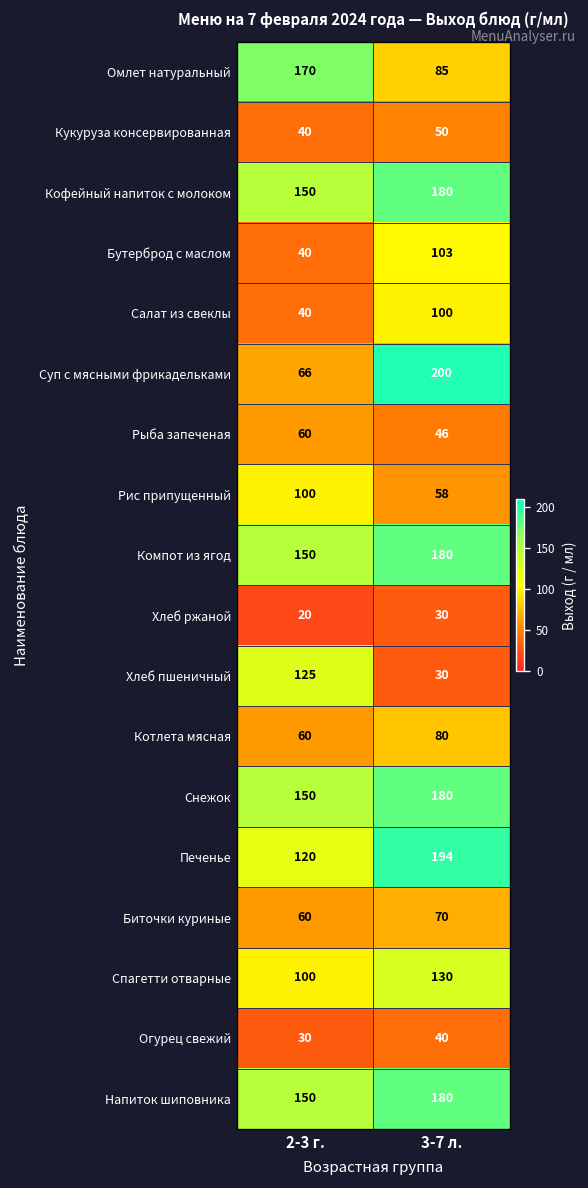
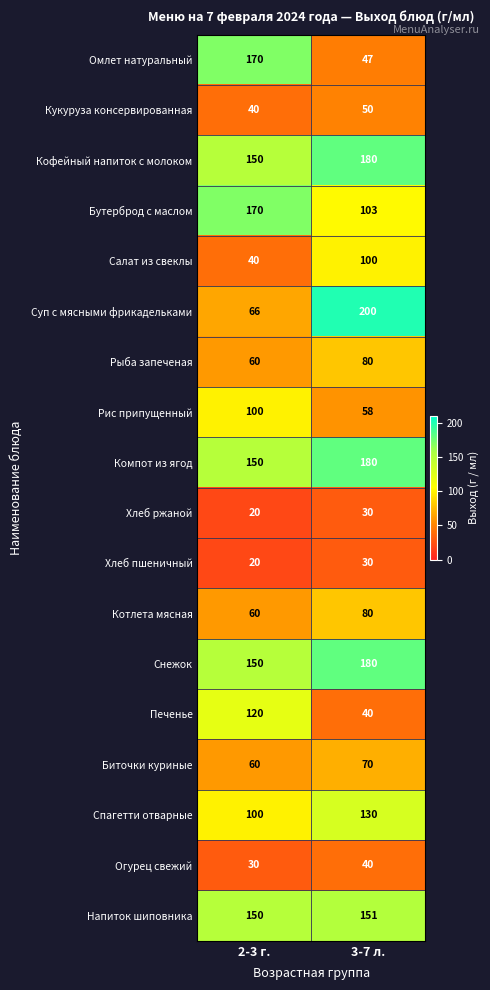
  {
    "Омлет натуральный": {
      "2-3 г.": 170,
-     "3-7 л.": 85
+     "3-7 л.": 47
    },
    "Кукуруза консервированная": {
      "2-3 г.": 40,
      "3-7 л.": 50
    },
    "Кофейный напиток с молоком": {
      "2-3 г.": 150,
      "3-7 л.": 180
    },
    "Бутерброд с маслом": {
-     "2-3 г.": 40,
+     "2-3 г.": 170,
      "3-7 л.": 103
    },
    "Салат из свеклы": {
      "2-3 г.": 40,
      "3-7 л.": 100
    },
    "Суп с мясными фрикадельками": {
      "2-3 г.": 66,
      "3-7 л.": 200
    },
    "Рыба запеченая": {
      "2-3 г.": 60,
-     "3-7 л.": 46
+     "3-7 л.": 80
    },
    "Рис припущенный": {
      "2-3 г.": 100,
      "3-7 л.": 58
    },
    "Компот из ягод": {
      "2-3 г.": 150,
      "3-7 л.": 180
    },
    "Хлеб ржаной": {
      "2-3 г.": 20,
      "3-7 л.": 30
    },
    "Хлеб пшеничный": {
-     "2-3 г.": 125,
+     "2-3 г.": 20,
      "3-7 л.": 30
    },
    "Котлета мясная": {
      "2-3 г.": 60,
      "3-7 л.": 80
    },
    "Снежок": {
      "2-3 г.": 150,
      "3-7 л.": 180
    },
    "Печенье": {
      "2-3 г.": 120,
-     "3-7 л.": 194
+     "3-7 л.": 40
    },
    "Биточки куриные": {
      "2-3 г.": 60,
      "3-7 л.": 70
    },
    "Спагетти отварные": {
      "2-3 г.": 100,
      "3-7 л.": 130
    },
    "Огурец свежий": {
      "2-3 г.": 30,
      "3-7 л.": 40
    },
    "Напиток шиповника": {
      "2-3 г.": 150,
-     "3-7 л.": 180
+     "3-7 л.": 151
    }
  }
